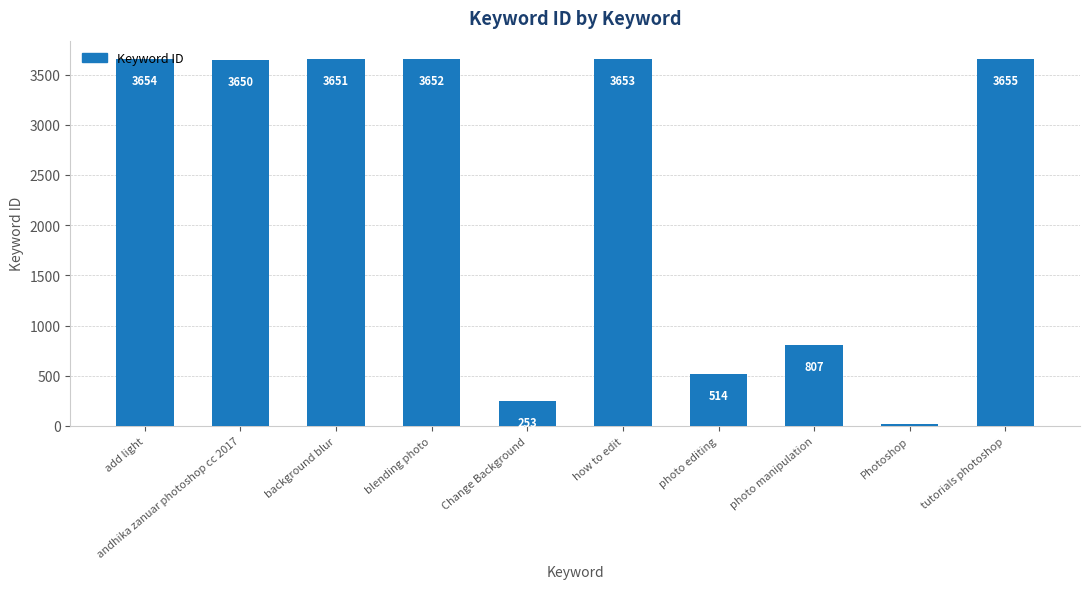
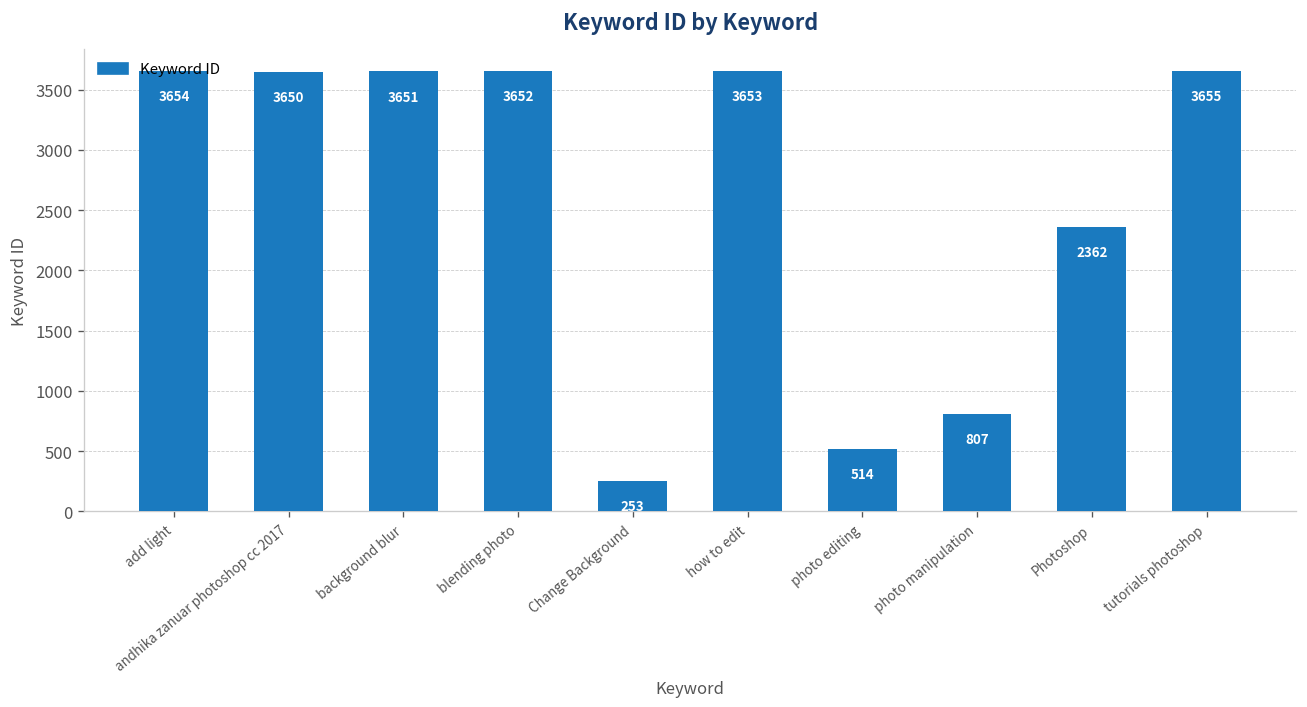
  {
-   "Photoshop": 20
+   "Photoshop": 2360
  }
